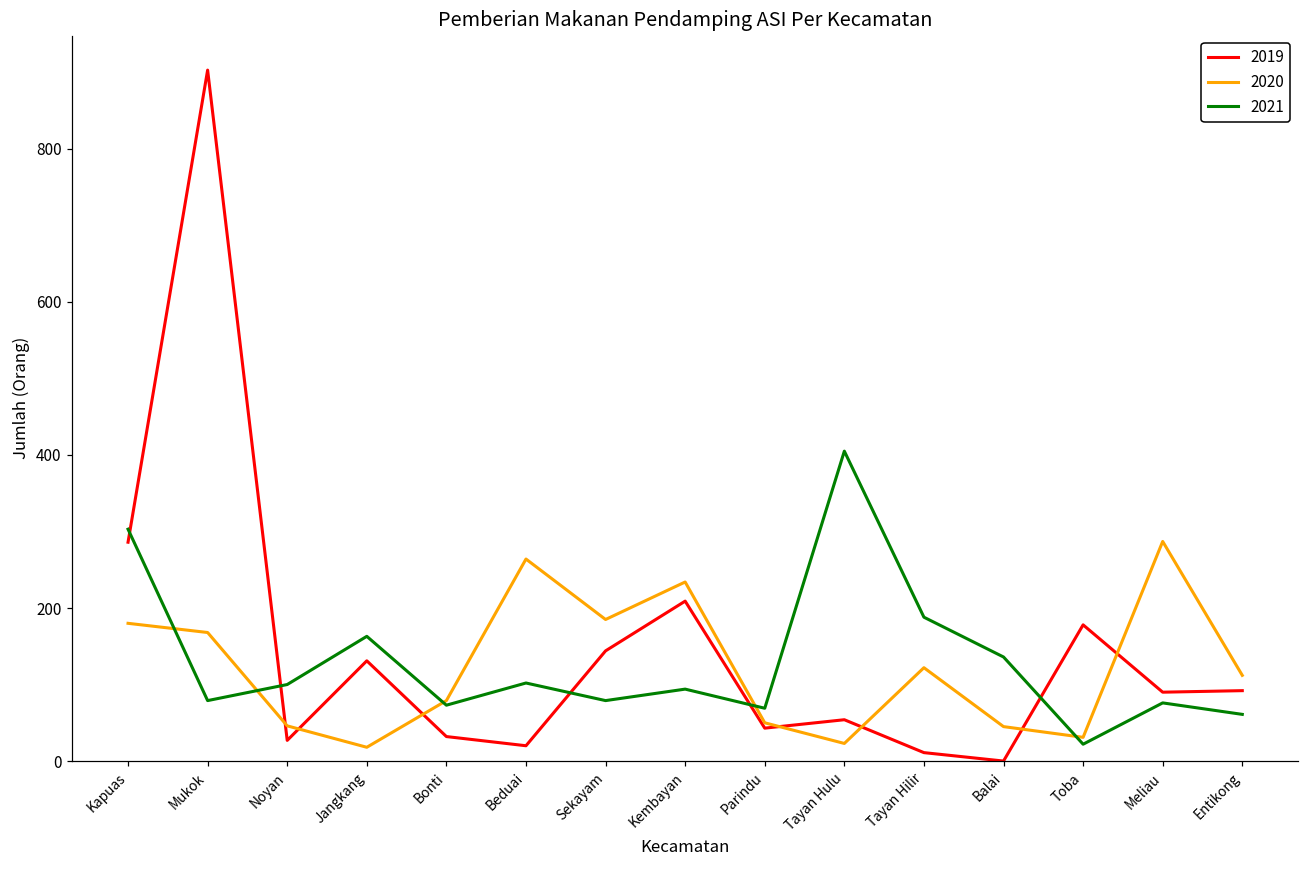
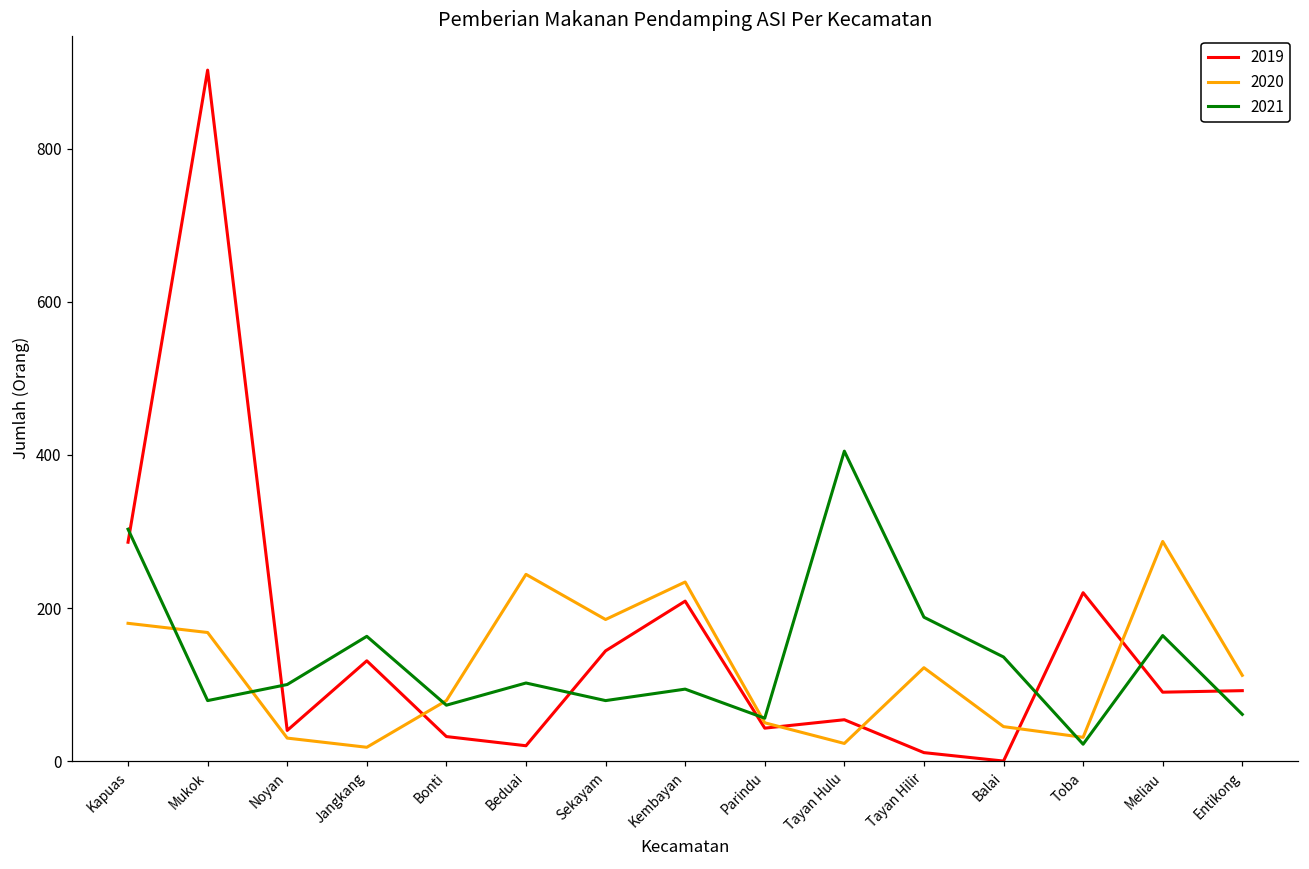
  {
    "2019": {
      "Kapuas": 290,
      "Mukok": 900,
-     "Noyan": 30,
+     "Noyan": 40,
      "Jangkang": 130,
      "Bonti": 30,
      "Beduai": 20,
      "Sekayam": 140,
      "Kembayan": 210,
      "Parindu": 40,
      "Tayan Hulu": 50,
      "Tayan Hilir": 10,
      "Balai": 0,
-     "Toba": 180,
+     "Toba": 220,
      "Meliau": 90,
      "Entikong": 90
    },
    "2020": {
      "Kapuas": 180,
      "Mukok": 170,
-     "Noyan": 50,
+     "Noyan": 30,
      "Jangkang": 20,
      "Bonti": 80,
-     "Beduai": 260,
+     "Beduai": 240,
      "Sekayam": 190,
      "Kembayan": 230,
      "Parindu": 50,
      "Tayan Hulu": 20,
      "Tayan Hilir": 120,
      "Balai": 50,
      "Toba": 30,
      "Meliau": 290,
      "Entikong": 110
    },
    "2021": {
      "Kapuas": 300,
      "Mukok": 80,
      "Noyan": 100,
      "Jangkang": 160,
      "Bonti": 70,
      "Beduai": 100,
      "Sekayam": 80,
      "Kembayan": 90,
-     "Parindu": 70,
+     "Parindu": 60,
      "Tayan Hulu": 410,
      "Tayan Hilir": 190,
      "Balai": 140,
      "Toba": 20,
-     "Meliau": 80,
+     "Meliau": 160,
      "Entikong": 60
    }
  }
